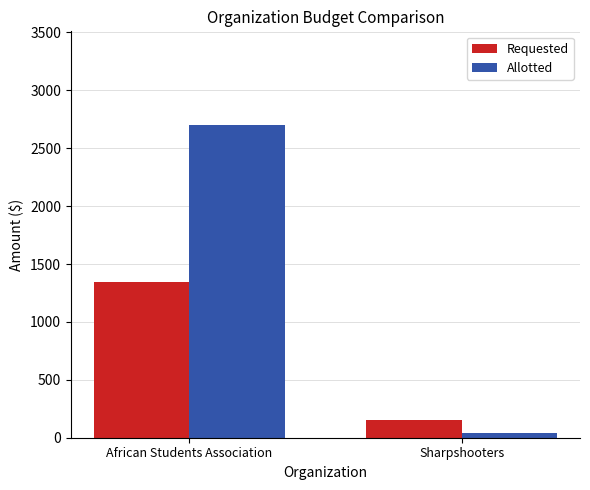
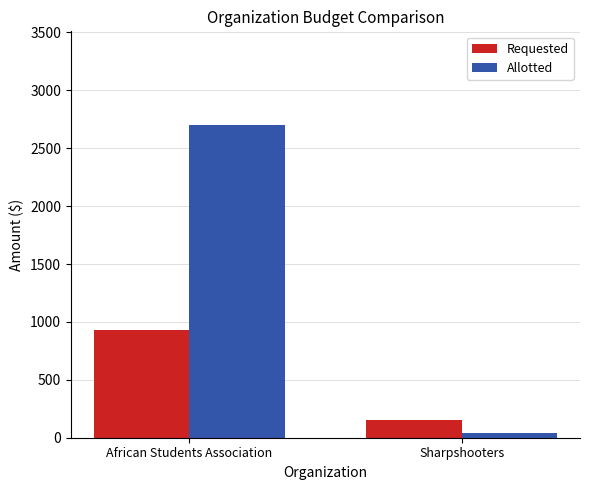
  {
    "Requested": {
-     "African Students Association": 1340,
+     "African Students Association": 930,
      "Sharpshooters": 150
    },
    "Allotted": {
      "African Students Association": 2700,
      "Sharpshooters": 40
    }
  }
